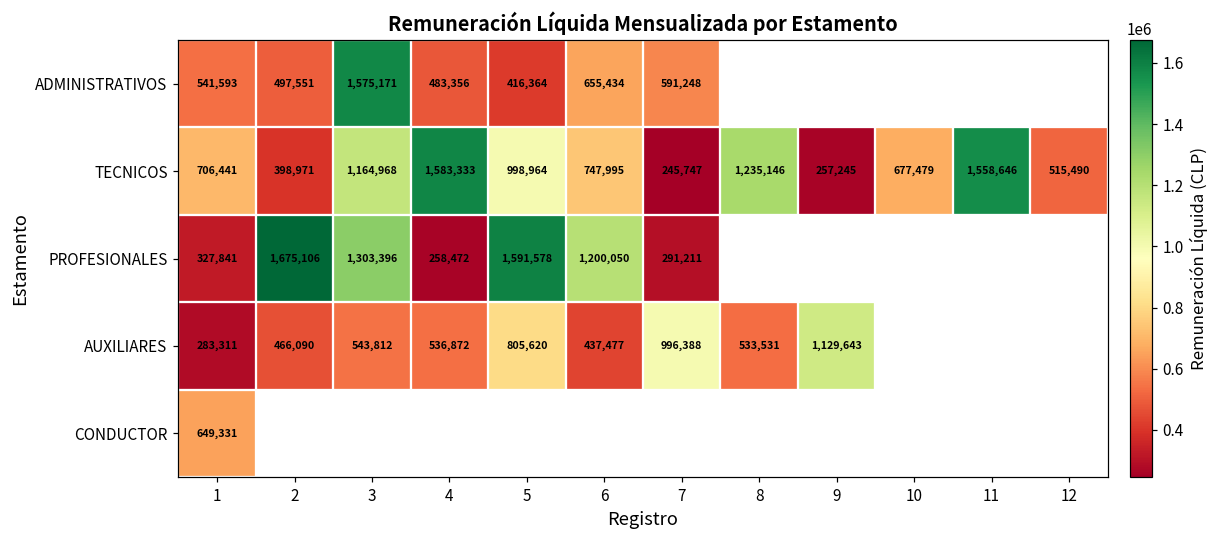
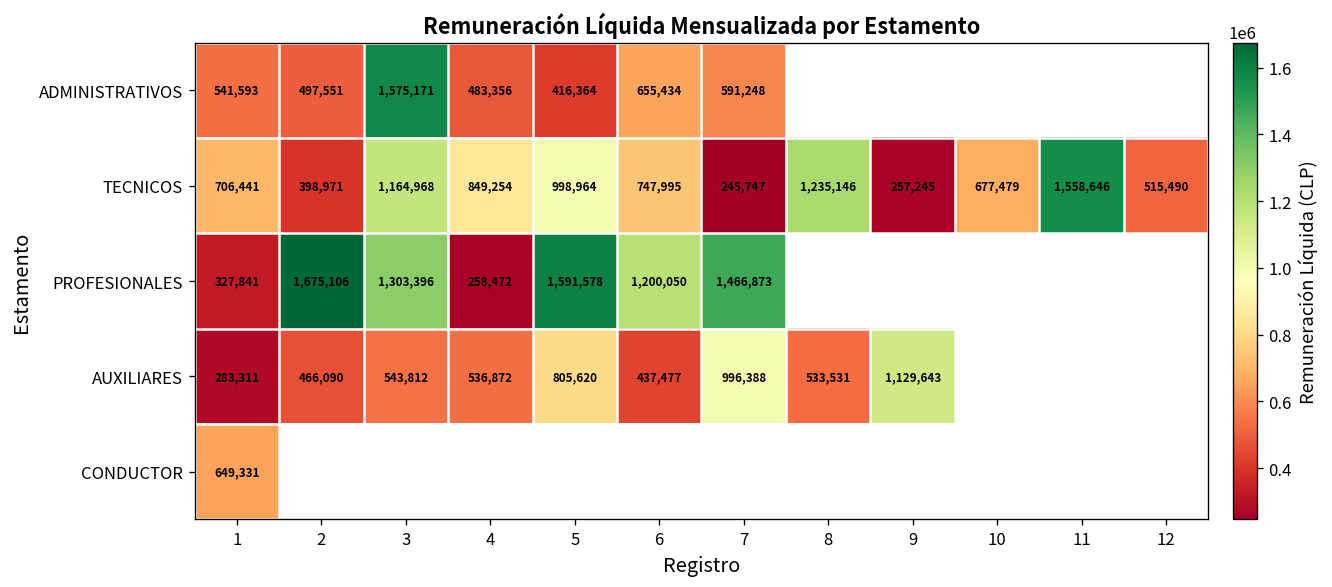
  {
    "ADMINISTRATIVOS": {
      "1": "541,593",
      "2": "497,551",
      "3": "1,575,171",
      "4": "483,356",
      "5": "416,364",
      "6": "655,434",
      "7": "591,248"
    },
    "TECNICOS": {
      "1": "706,441",
      "2": "398,971",
      "3": "1,164,968",
-     "4": "1,583,333",
+     "4": "849,254",
      "5": "998,964",
      "6": "747,995",
      "7": "245,747",
      "8": "1,235,146",
      "9": "257,245",
      "10": "677,479",
      "11": "1,558,646",
      "12": "515,490"
    },
    "PROFESIONALES": {
      "1": "327,841",
      "2": "1,675,106",
      "3": "1,303,396",
      "4": "258,472",
      "5": "1,591,578",
      "6": "1,200,050",
-     "7": "291,211"
+     "7": "1,466,873"
    },
    "AUXILIARES": {
      "1": "283,311",
      "2": "466,090",
      "3": "543,812",
      "4": "536,872",
      "5": "805,620",
      "6": "437,477",
      "7": "996,388",
      "8": "533,531",
      "9": "1,129,643"
    },
    "CONDUCTOR": {
      "1": "649,331"
    }
  }
